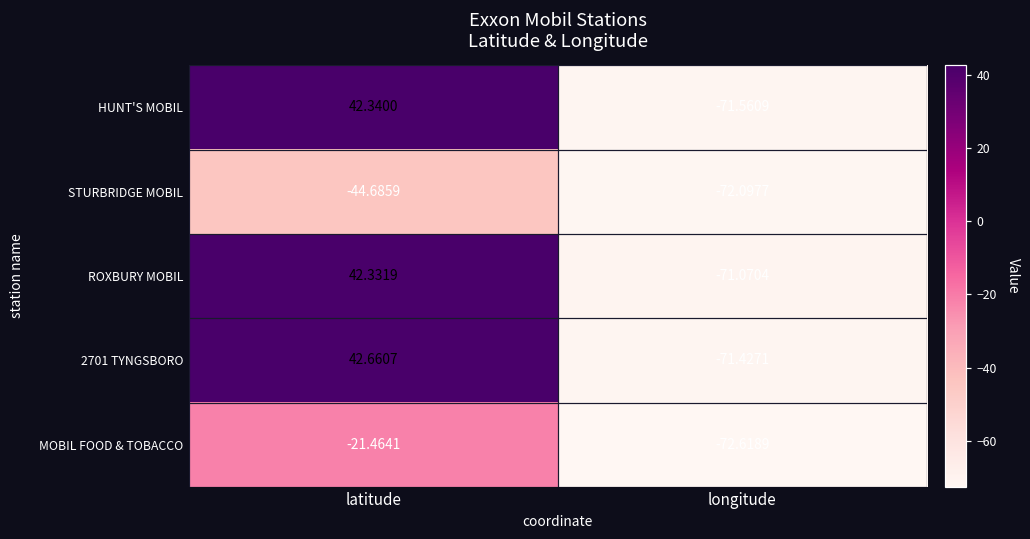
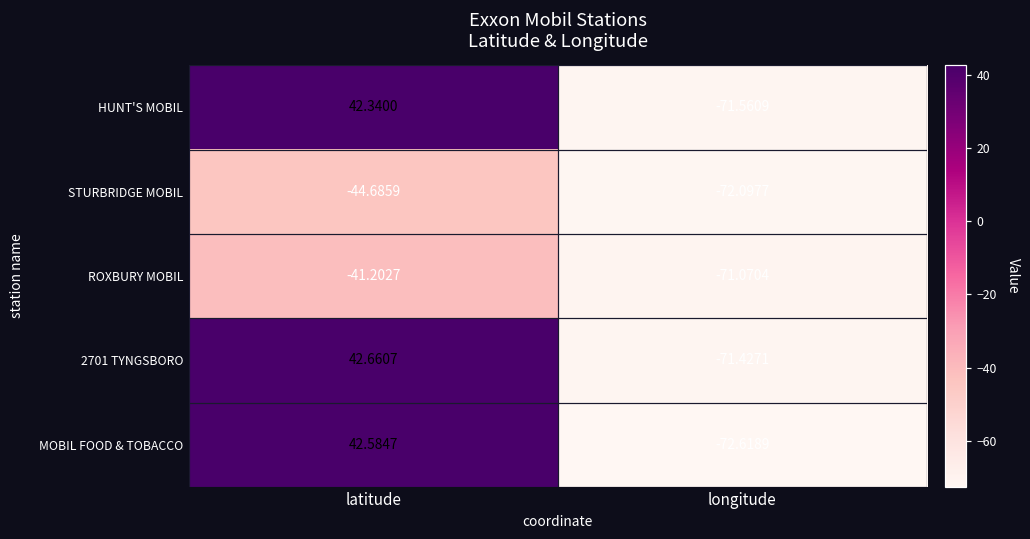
  {
    "HUNT'S MOBIL": {
      "latitude": 42.3400
    },
    "STURBRIDGE MOBIL": {
      "latitude": -44.6859
    },
    "ROXBURY MOBIL": {
-     "latitude": 42.3319
+     "latitude": -41.2027
    },
    "2701 TYNGSBORO": {
      "latitude": 42.6607
    },
    "MOBIL FOOD & TOBACCO": {
-     "latitude": -21.4641
+     "latitude": 42.5847
    }
  }
